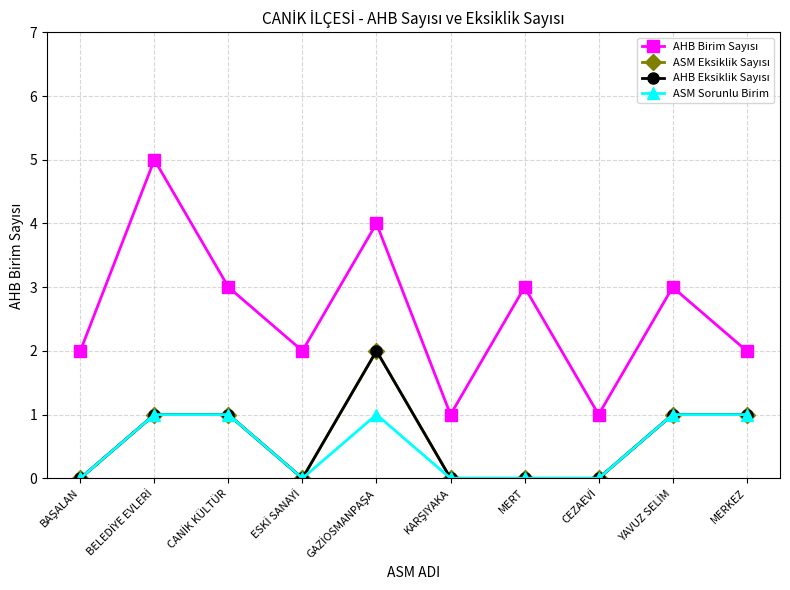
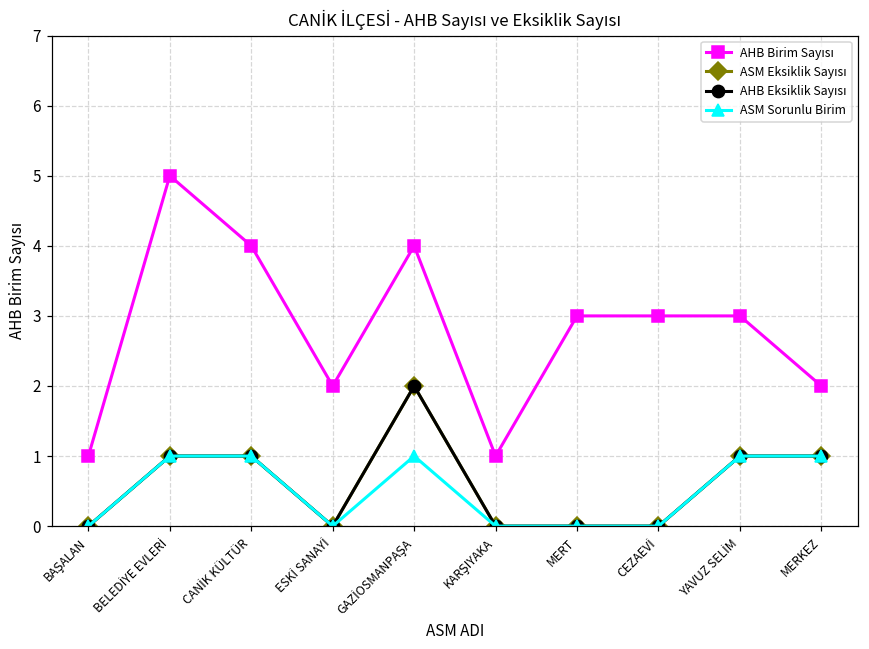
  {
    "AHB Birim Sayısı": {
-     "BAŞALAN": 2,
+     "BAŞALAN": 1,
      "BELEDİYE EVLERİ": 5,
-     "CANİK KÜLTÜR": 3,
+     "CANİK KÜLTÜR": 4,
      "ESKİ SANAYİ": 2,
      "GAZİOSMANPAŞA": 4,
      "KARŞIYAKA": 1,
      "MERT": 3,
-     "CEZAEVİ": 1,
+     "CEZAEVİ": 3,
      "YAVUZ SELİM": 3,
      "MERKEZ": 2
    },
    "AHB Eksiklik Sayısı": {
      "GAZİOSMANPAŞA": 2
    },
    "ASM Sorunlu Birim": {
      "GAZİOSMANPAŞA": 1
    }
  }
